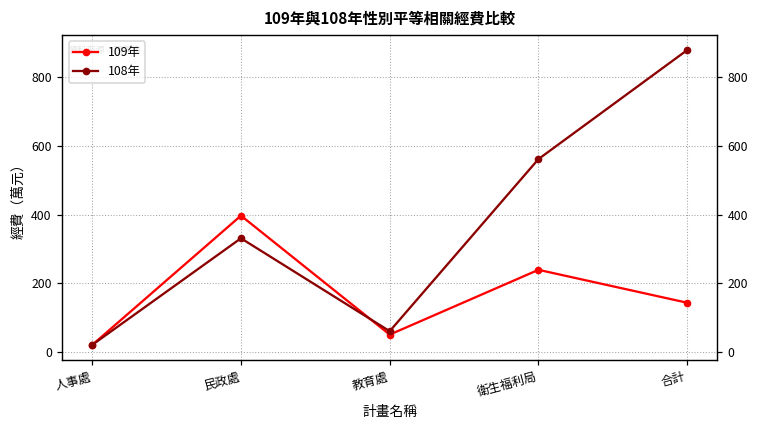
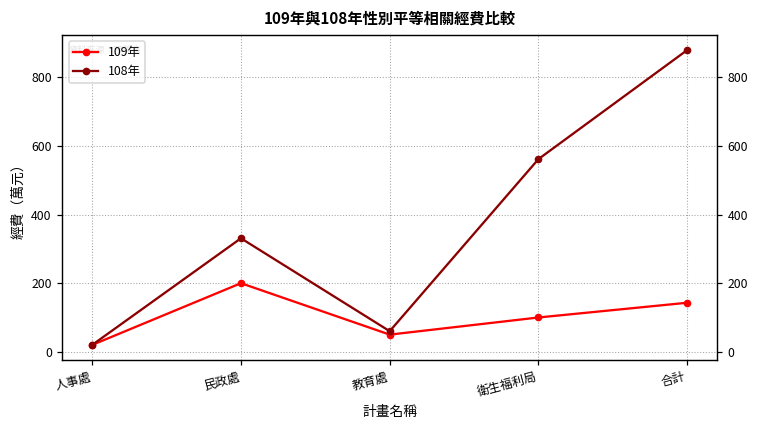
  {
    "109年": {
-     "民政處": 400,
+     "民政處": 200,
      "教育處": 50,
-     "衛生福利局": 240,
+     "衛生福利局": 100,
      "合計": 140
    },
    "108年": {
      "民政處": 330,
      "教育處": 60,
      "衛生福利局": 560,
      "合計": 880
    }
  }
